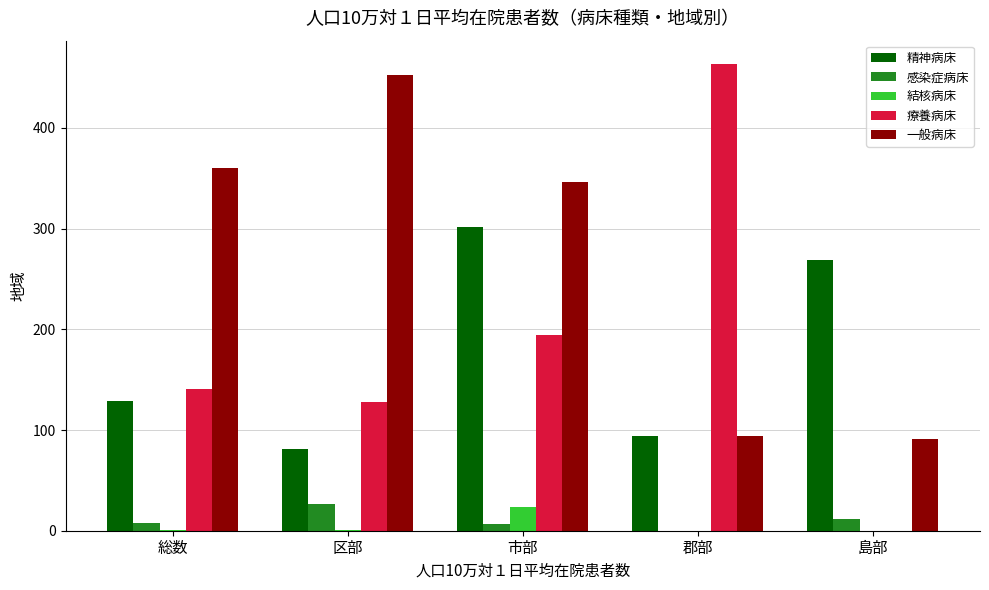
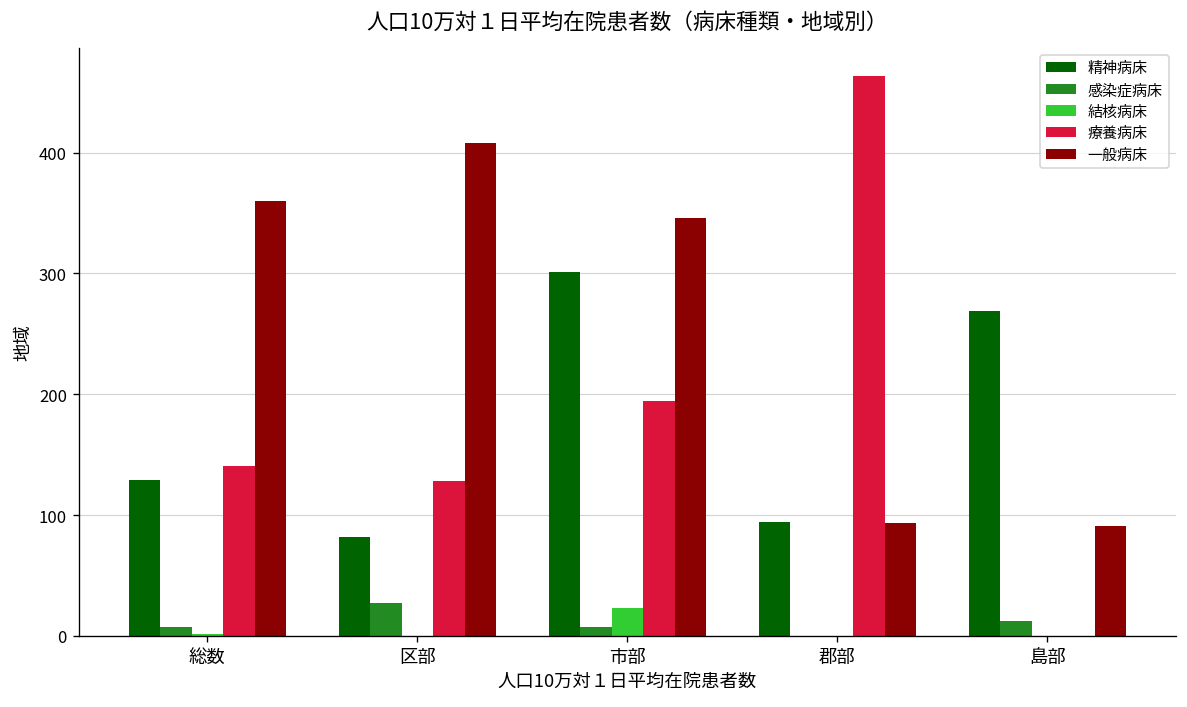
  {
    "精神病床": {
      "総数": 129,
      "区部": 82,
      "市部": 301,
      "郡部": 95,
      "島部": 269
    },
    "感染症病床": {
      "総数": 8,
      "区部": 27,
      "市部": 7,
      "郡部": 0,
      "島部": 12
    },
    "結核病床": {
      "市部": 23,
      "郡部": 0,
      "島部": 0
    },
    "療養病床": {
      "総数": 141,
      "区部": 128,
      "市部": 194,
      "郡部": 464,
      "島部": 0
    },
    "一般病床": {
      "総数": 360,
-     "区部": 452,
+     "区部": 408,
      "市部": 346,
      "郡部": 94,
      "島部": 91
    }
  }
